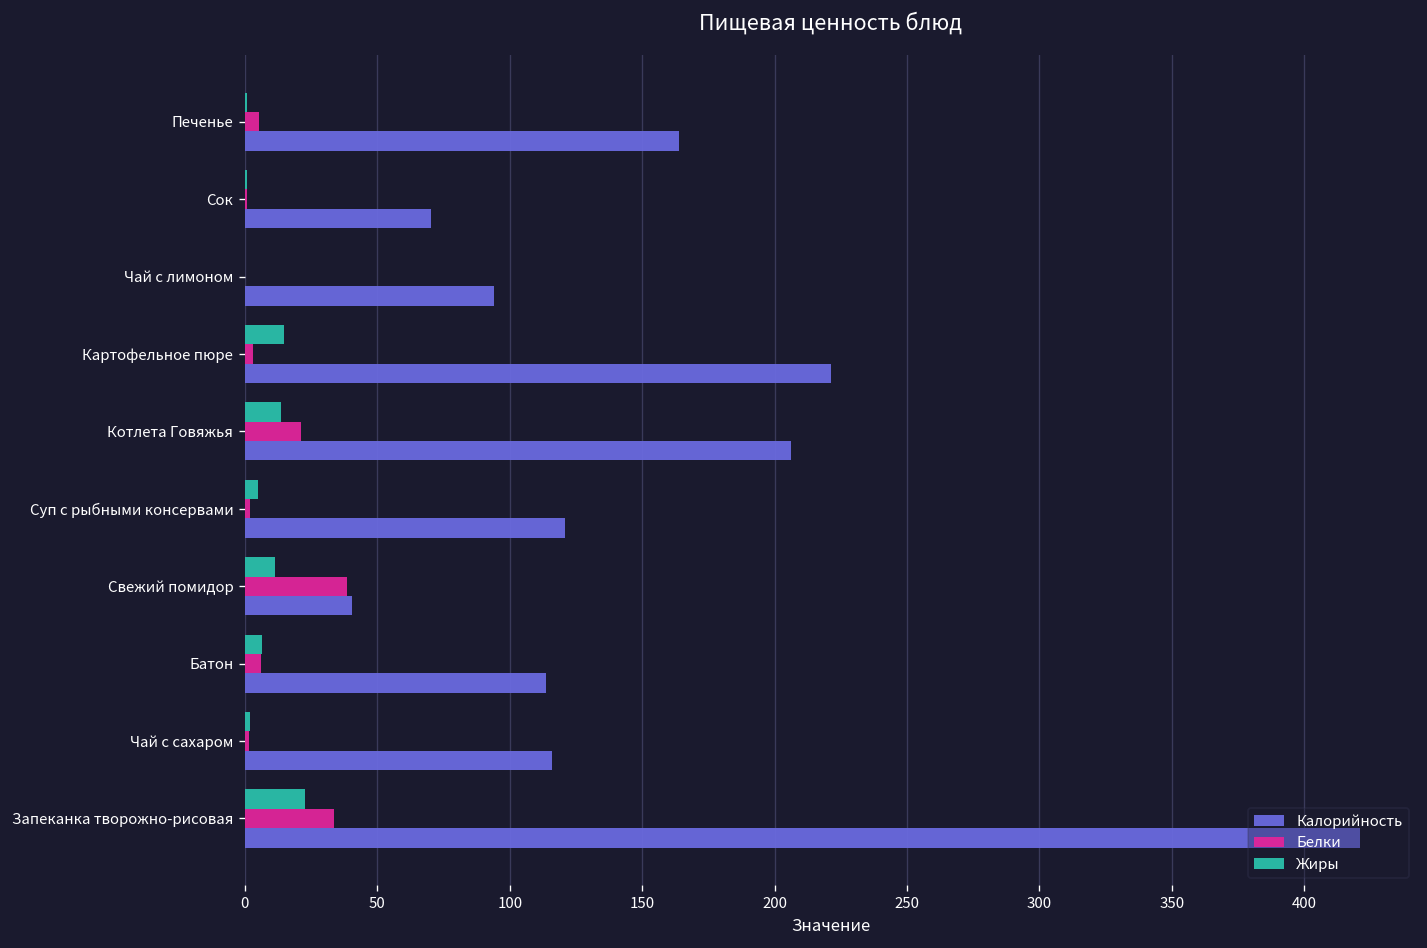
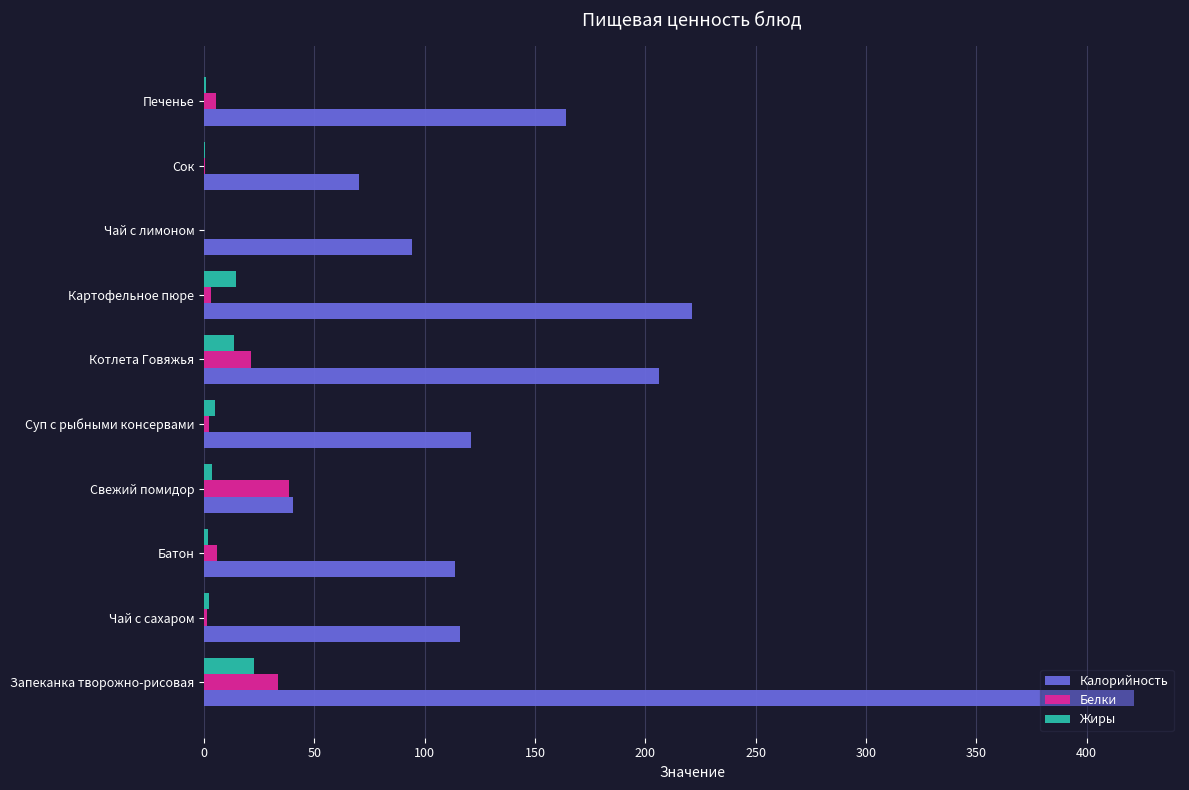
  {
    "Калорийность": {
      "Печенье": 164,
      "Сок": 70,
      "Чай с лимоном": 94,
      "Картофельное пюре": 221,
      "Котлета Говяжья": 206,
      "Суп с рыбными консервами": 121,
      "Свежий помидор": 40,
      "Батон": 114,
      "Чай с сахаром": 116
    },
    "Белки": {
      "Печенье": 5,
      "Картофельное пюре": 3,
      "Котлета Говяжья": 21,
      "Суп с рыбными консервами": 2,
      "Свежий помидор": 38,
      "Батон": 6,
      "Чай с сахаром": 1,
      "Запеканка творожно-рисовая": 34
    },
    "Жиры": {
      "Чай с лимоном": 0,
      "Картофельное пюре": 15,
      "Котлета Говяжья": 14,
      "Суп с рыбными консервами": 5,
-     "Свежий помидор": 11,
-     "Батон": 6,
+     "Свежий помидор": 4,
+     "Батон": 2,
      "Чай с сахаром": 2,
      "Запеканка творожно-рисовая": 23
    }
  }
